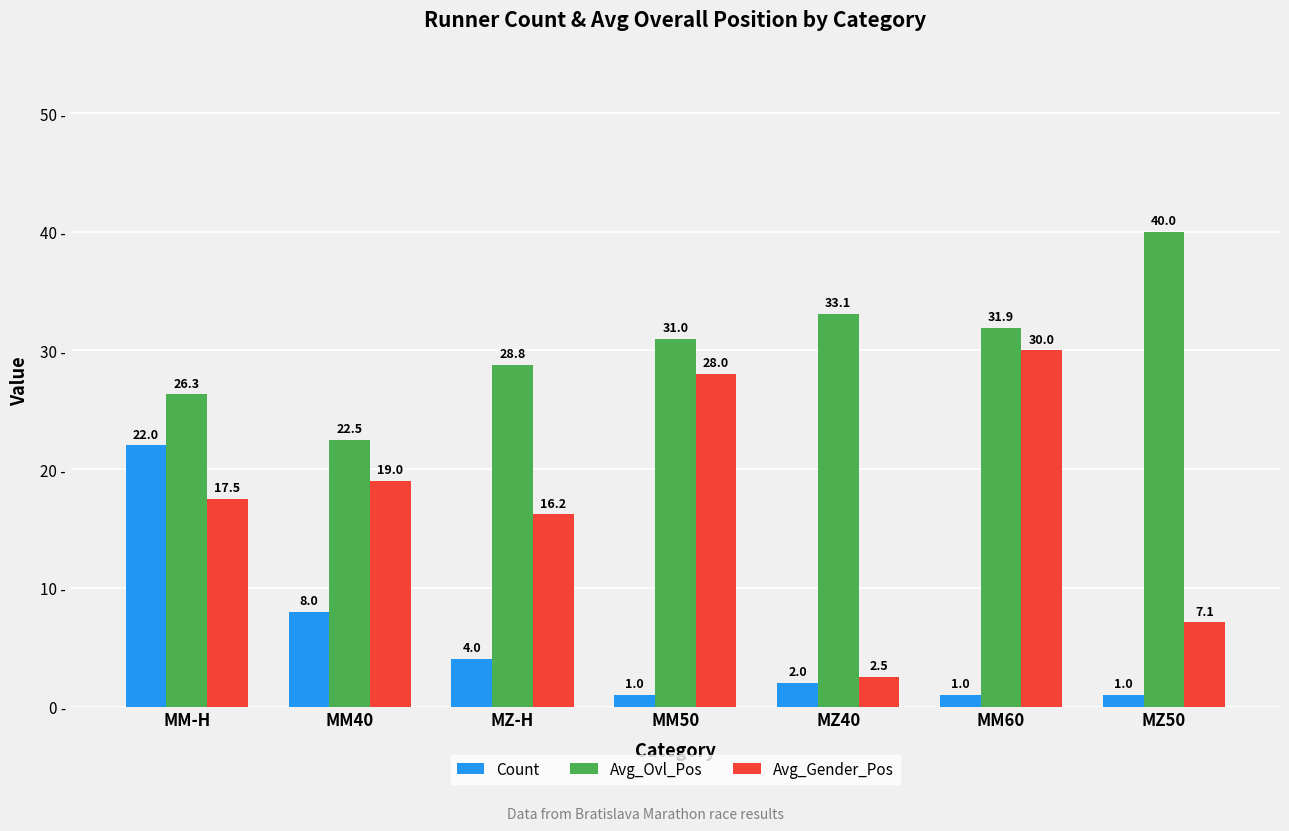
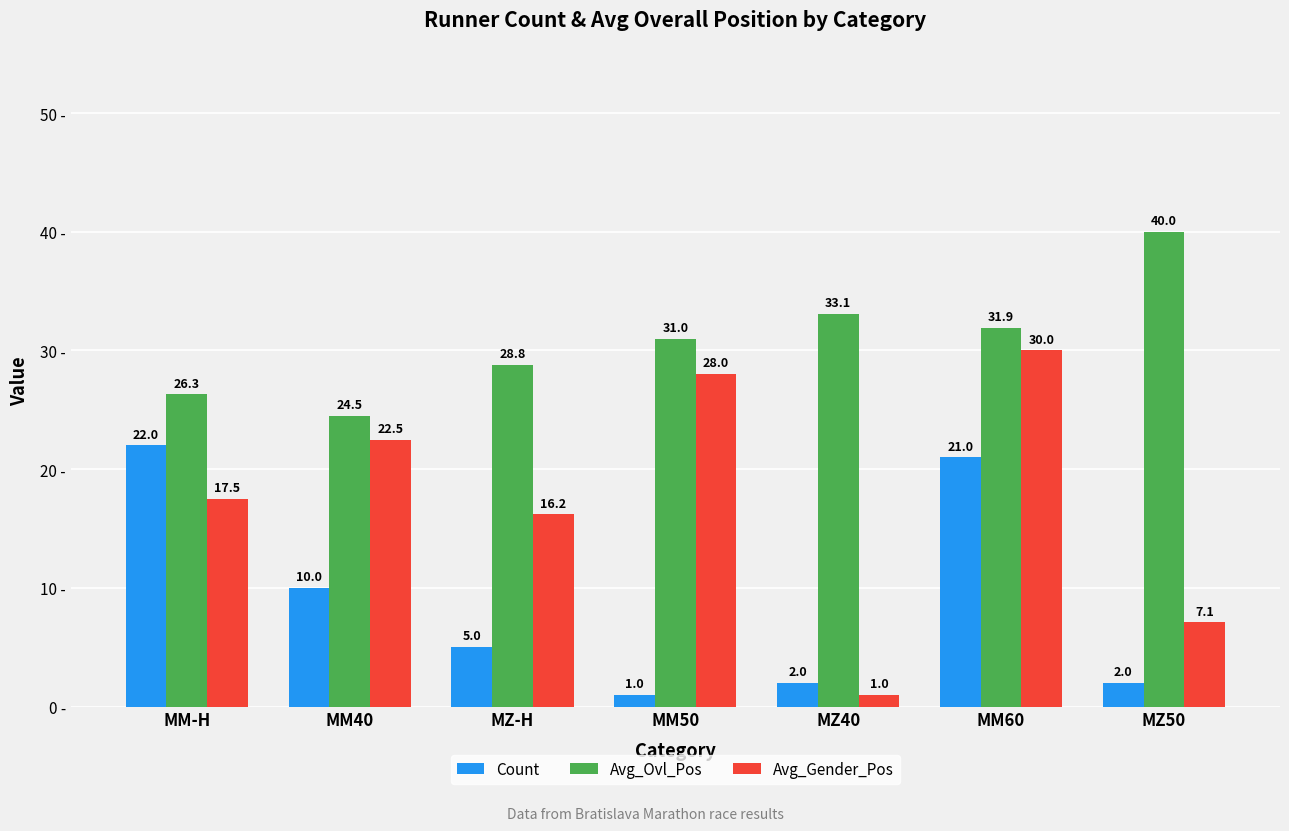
  {
    "Count": {
      "MM-H": 22.0,
-     "MM40": 8.0,
-     "MZ-H": 4.0,
+     "MM40": 10.0,
+     "MZ-H": 5.0,
      "MM50": 1.0,
      "MZ40": 2.0,
-     "MM60": 1.0,
-     "MZ50": 1.0
+     "MM60": 21.0,
+     "MZ50": 2.0
    },
    "Avg_Ovl_Pos": {
      "MM-H": 26.3,
-     "MM40": 22.5,
+     "MM40": 24.5,
      "MZ-H": 28.8,
      "MM50": 31.0,
      "MZ40": 33.1,
      "MM60": 31.9,
      "MZ50": 40.0
    },
    "Avg_Gender_Pos": {
      "MM-H": 17.5,
-     "MM40": 19.0,
+     "MM40": 22.5,
      "MZ-H": 16.2,
      "MM50": 28.0,
-     "MZ40": 2.5,
+     "MZ40": 1.0,
      "MM60": 30.0,
      "MZ50": 7.1
    }
  }
